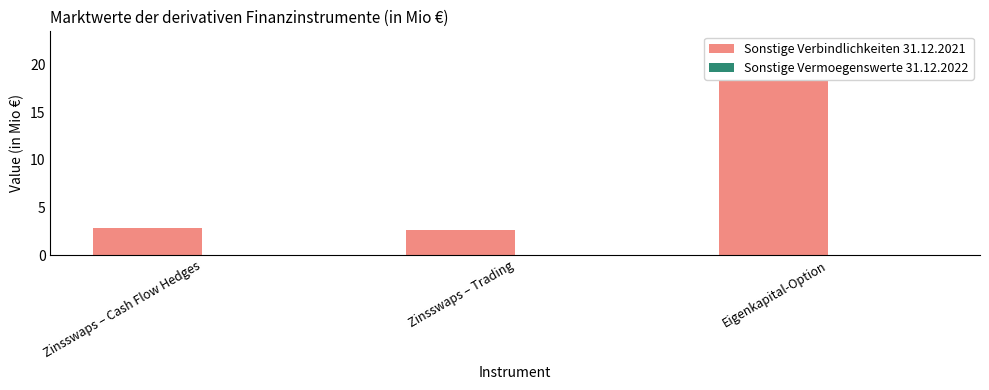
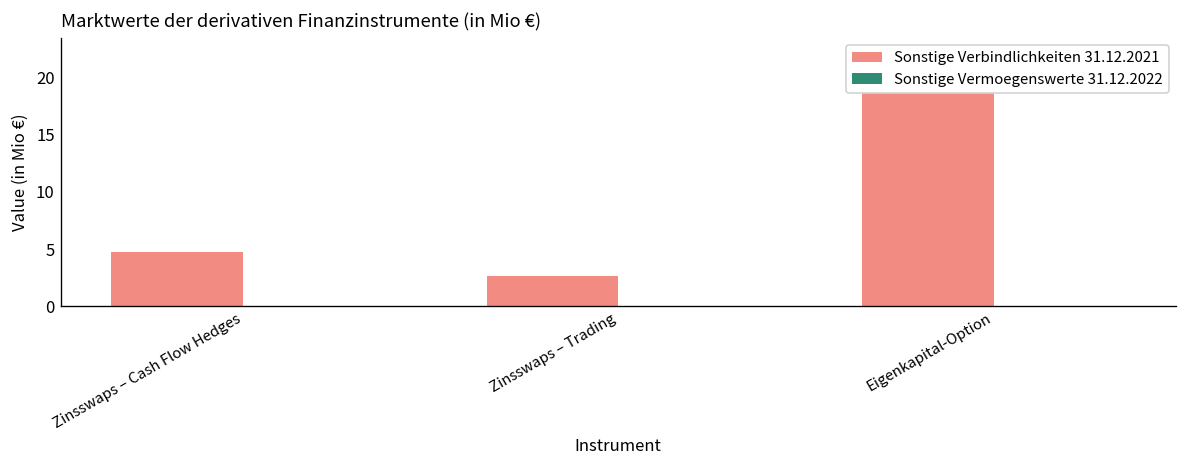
  {
    "Sonstige Verbindlichkeiten 31.12.2021": {
-     "Zinsswaps – Cash Flow Hedges": 3,
+     "Zinsswaps – Cash Flow Hedges": 5,
      "Zinsswaps – Trading": 3
    },
    "Sonstige Vermoegenswerte 31.12.2022": {
      "Zinsswaps – Cash Flow Hedges": 0,
      "Zinsswaps – Trading": 0,
      "Eigenkapital-Option": 0
    }
  }
